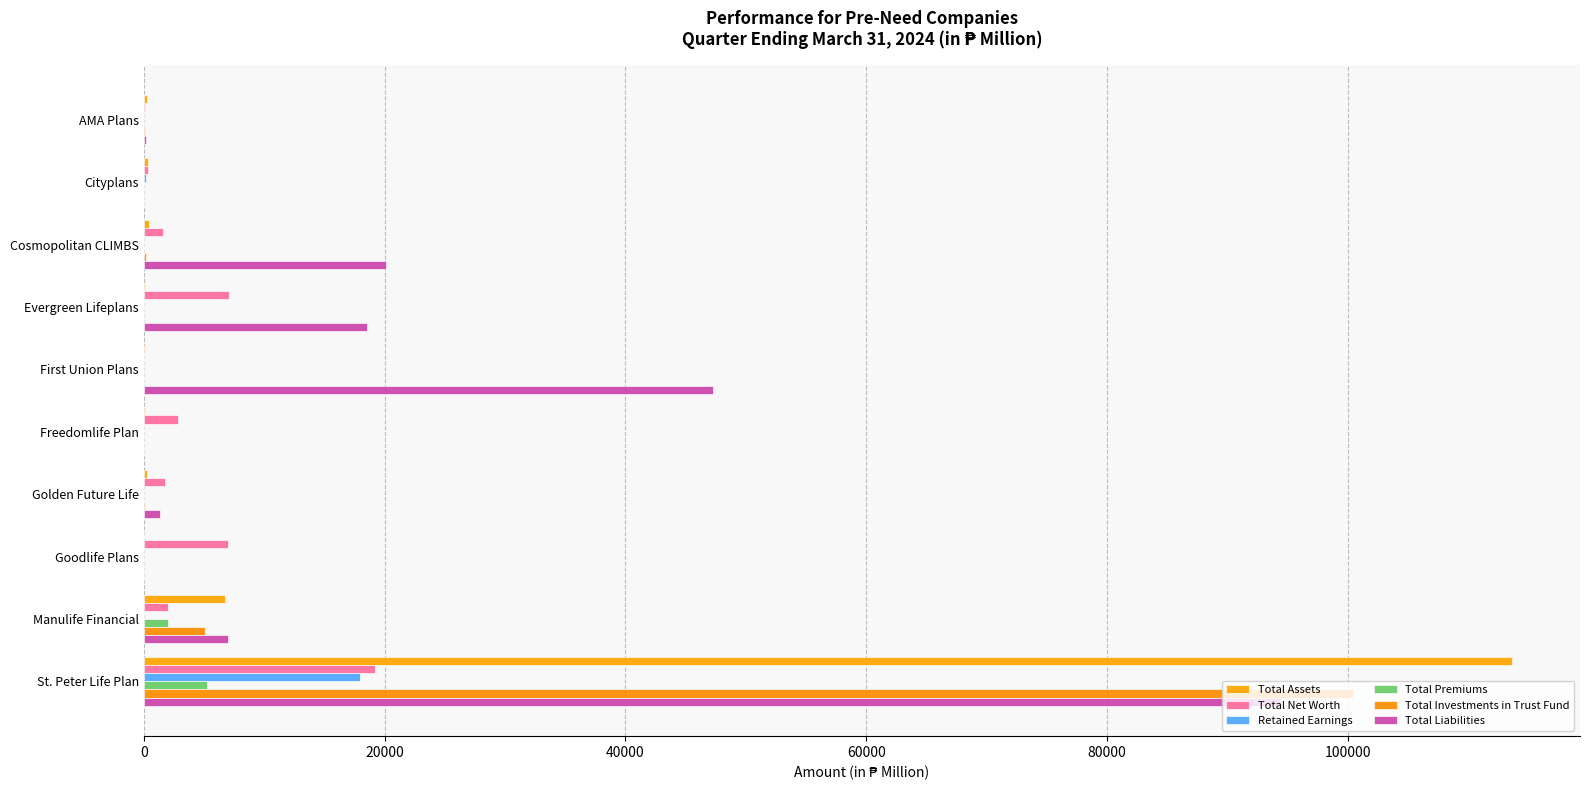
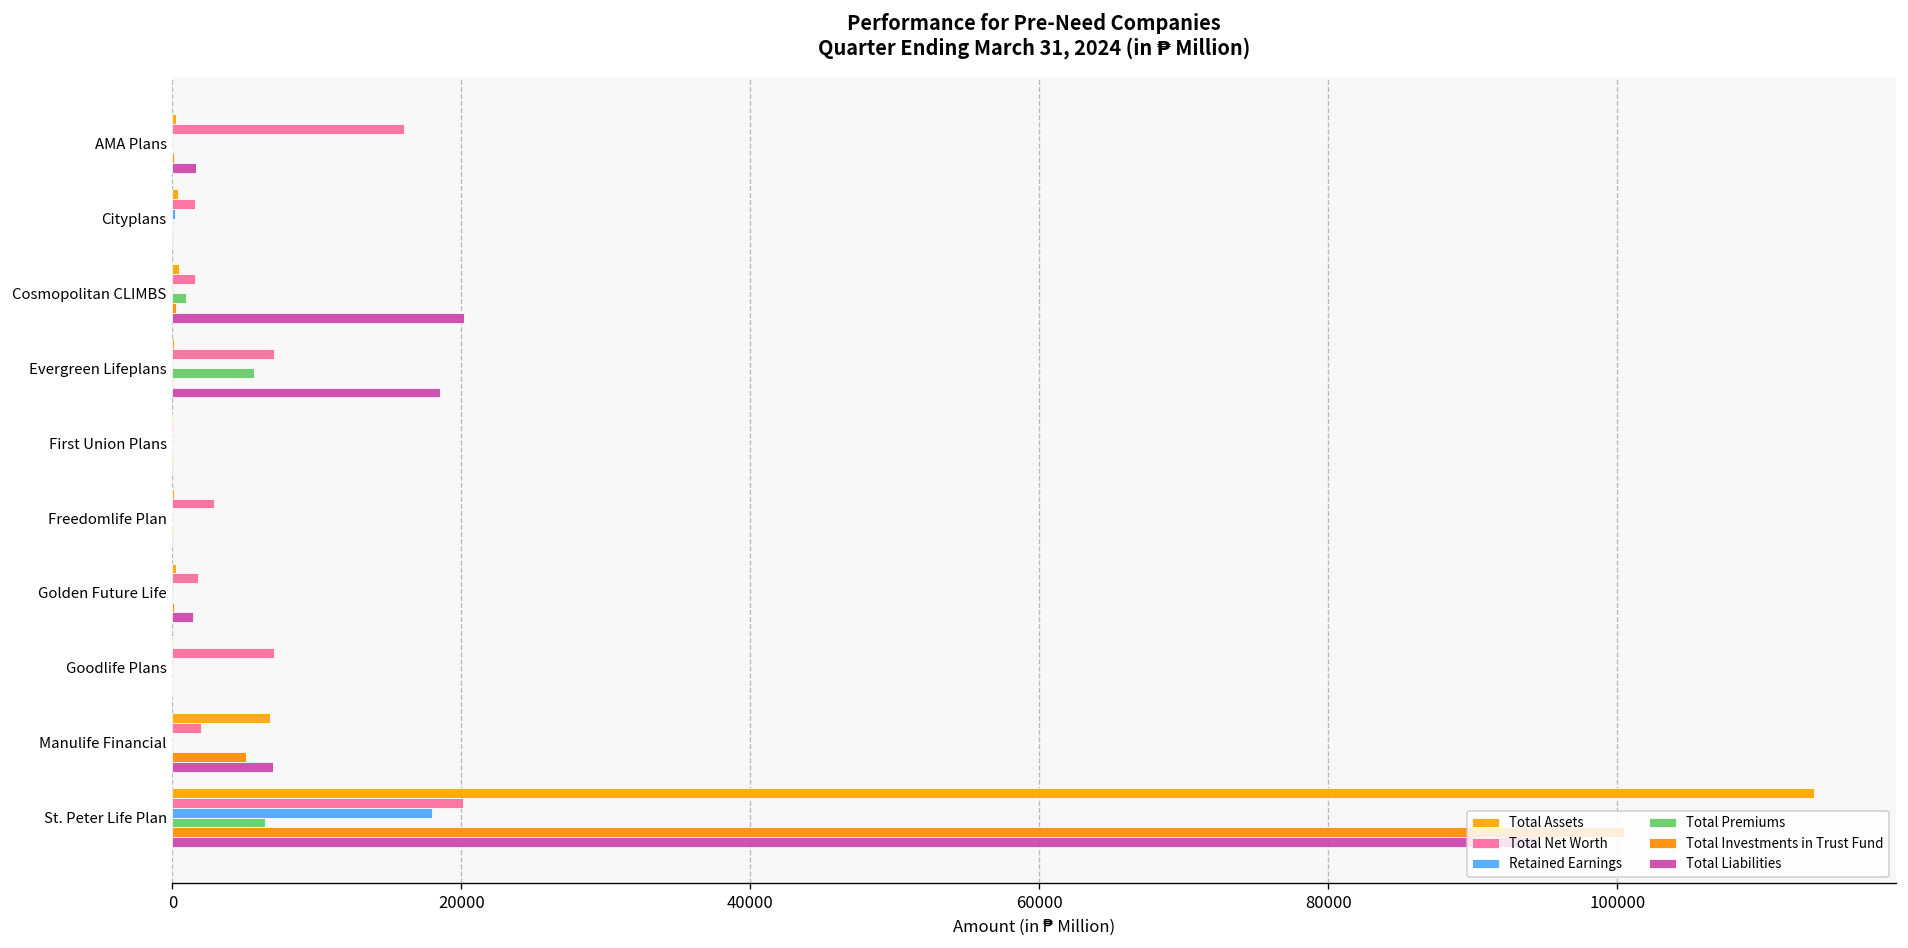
  {
    "Total Net Worth": {
-     "AMA Plans": 100,
-     "Cityplans": 300,
+     "AMA Plans": 16100,
+     "Cityplans": 1500,
      "Cosmopolitan CLIMBS": 1600,
      "Evergreen Lifeplans": 7000,
      "Freedomlife Plan": 2800,
      "Golden Future Life": 1700,
      "Goodlife Plans": 7000,
      "Manulife Financial": 2000,
-     "St. Peter Life Plan": 19200
+     "St. Peter Life Plan": 20100
    },
    "Retained Earnings": {
      "AMA Plans": 0,
      "Evergreen Lifeplans": 0,
      "First Union Plans": 0,
      "Freedomlife Plan": 0,
      "Manulife Financial": 0,
      "St. Peter Life Plan": 18000
    },
    "Total Premiums": {
      "Cityplans": 0,
-     "Cosmopolitan CLIMBS": 0,
-     "Evergreen Lifeplans": 0,
+     "Cosmopolitan CLIMBS": 900,
+     "Evergreen Lifeplans": 5600,
      "First Union Plans": 0,
      "Freedomlife Plan": 0,
      "Goodlife Plans": 0,
-     "Manulife Financial": 2000,
-     "St. Peter Life Plan": 5200
+     "Manulife Financial": 0,
+     "St. Peter Life Plan": 6400
    },
    "Total Liabilities": {
-     "AMA Plans": 200,
+     "AMA Plans": 1700,
      "Cosmopolitan CLIMBS": 20100,
      "Evergreen Lifeplans": 18500,
-     "First Union Plans": 47300,
+     "First Union Plans": 0,
      "Golden Future Life": 1400,
      "Goodlife Plans": 0,
      "Manulife Financial": 7000
    }
  }
